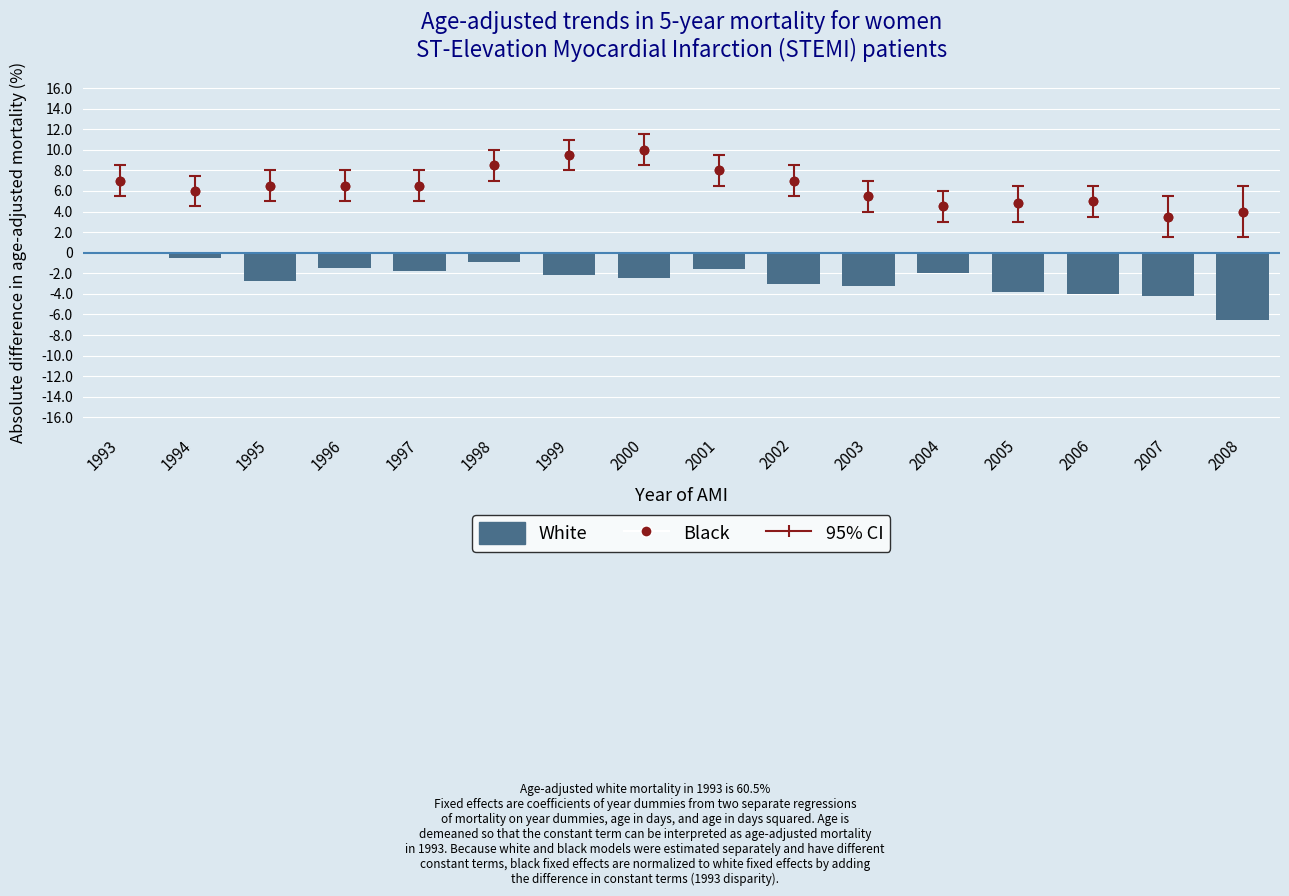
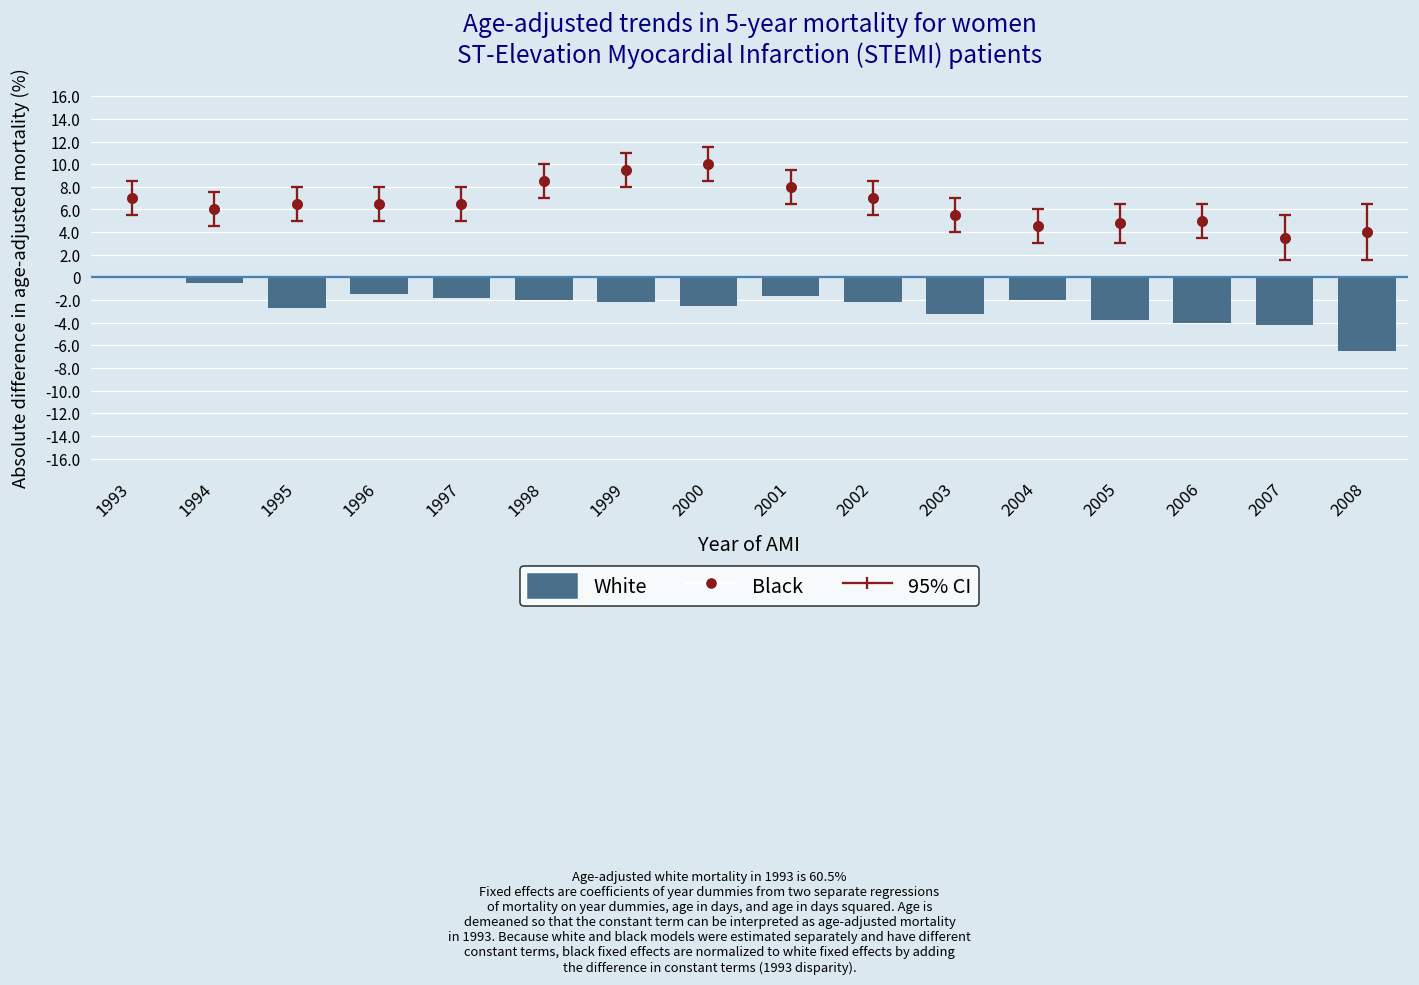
  {
    "White": {
      "1993": 0.0,
      "1994": -0.5,
      "1995": -2.7,
      "1996": -1.5,
      "1997": -1.8,
-     "1998": -0.9,
+     "1998": -2.0,
      "1999": -2.2,
      "2000": -2.5,
      "2001": -1.6,
-     "2002": -3.0,
+     "2002": -2.2,
      "2003": -3.2,
      "2004": -2.0,
      "2005": -3.8,
      "2006": -4.0,
      "2007": -4.2,
      "2008": -6.5
    }
  }
